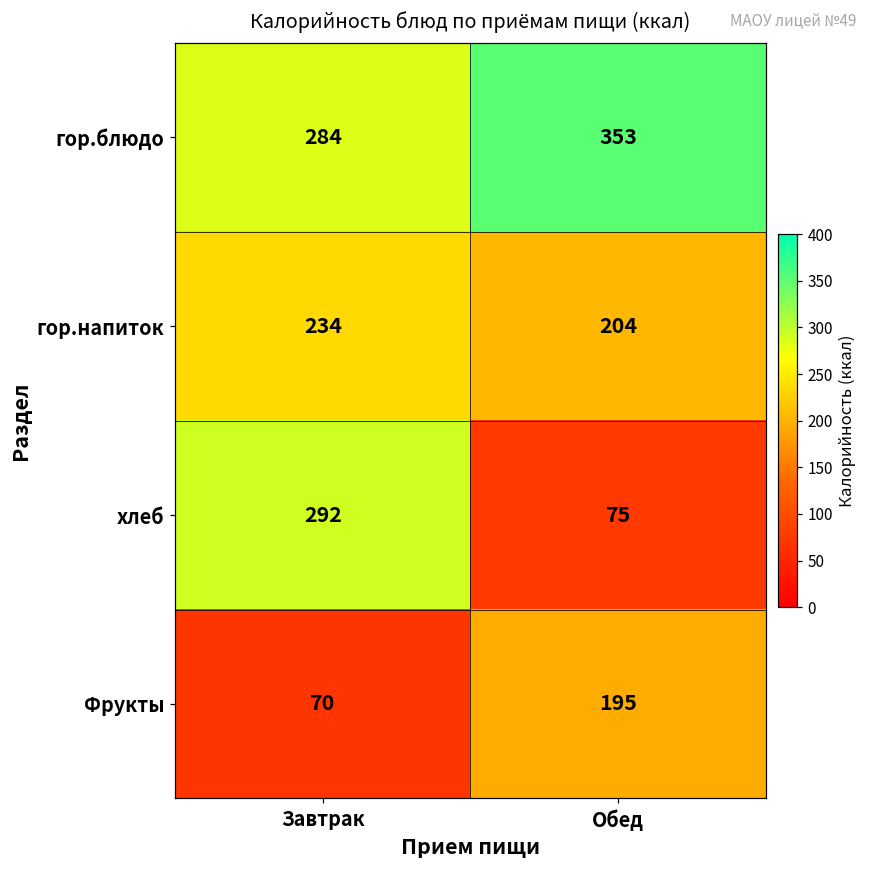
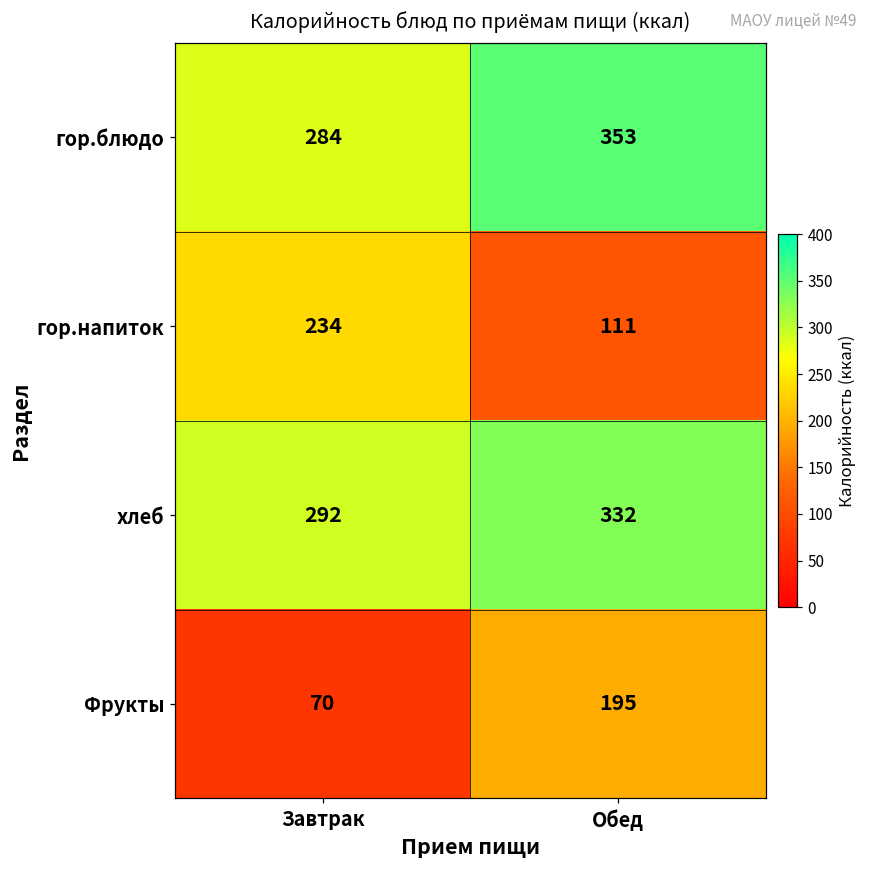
  {
    "гор.блюдо": {
      "Завтрак": 284,
      "Обед": 353
    },
    "гор.напиток": {
      "Завтрак": 234,
-     "Обед": 204
+     "Обед": 111
    },
    "хлеб": {
      "Завтрак": 292,
-     "Обед": 75
+     "Обед": 332
    },
    "Фрукты": {
      "Завтрак": 70,
      "Обед": 195
    }
  }
